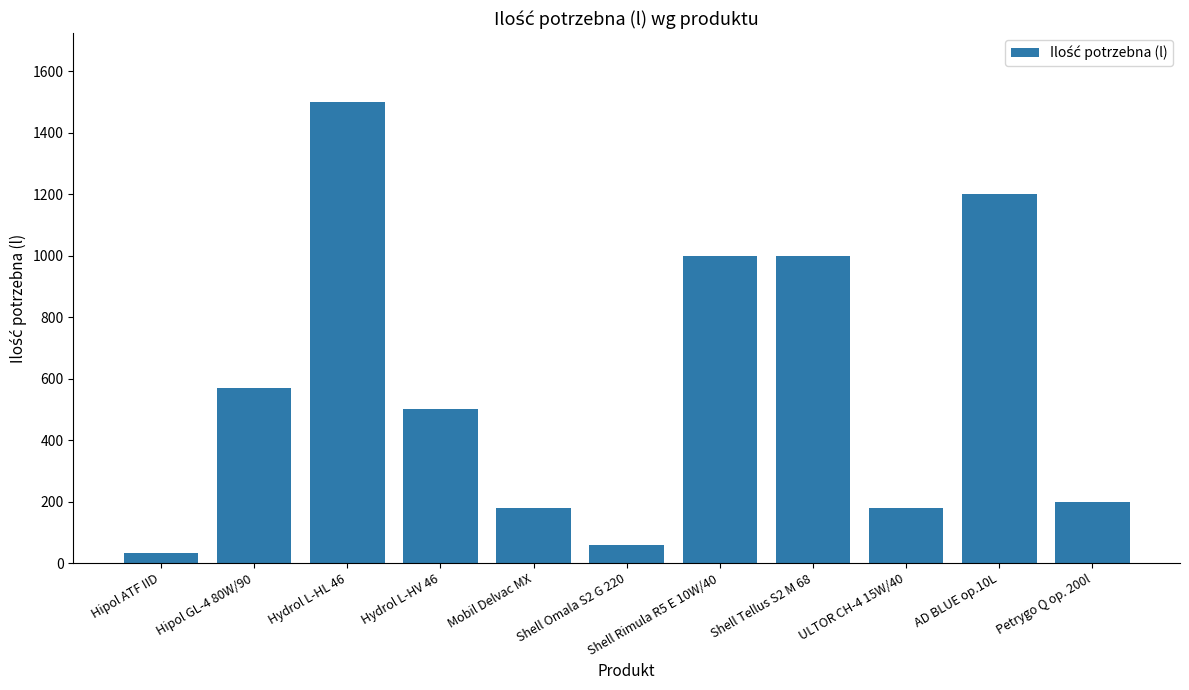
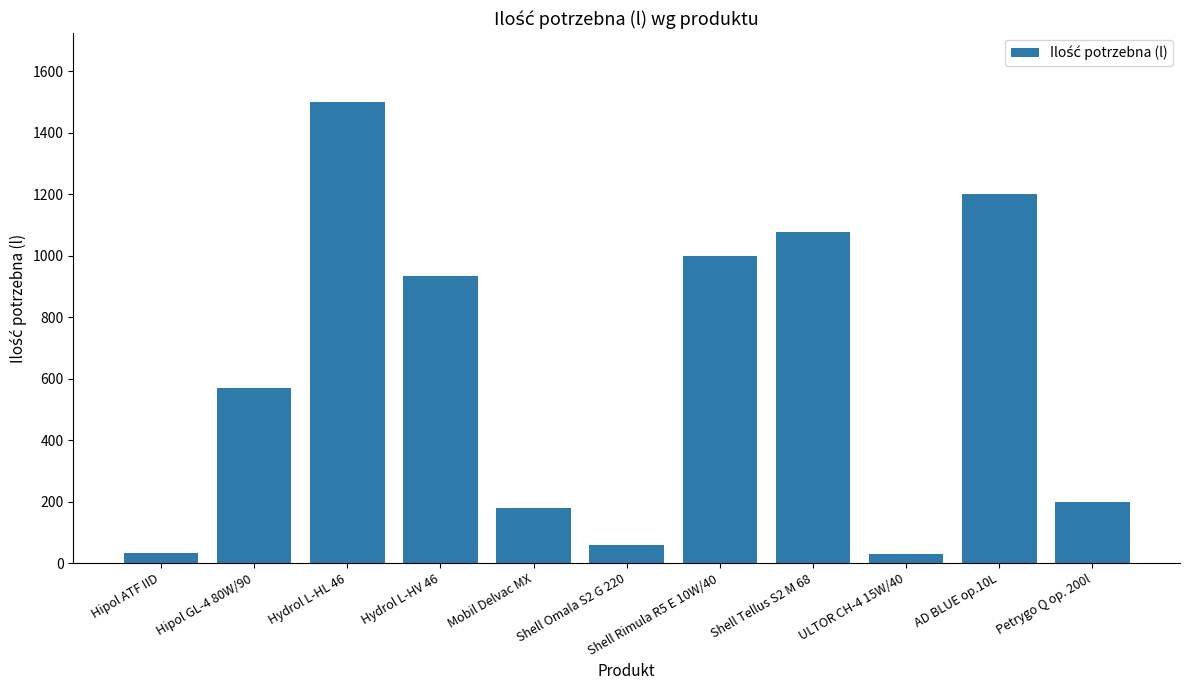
  {
    "Hipol ATF IID": 30,
    "Hipol GL-4 80W/90": 570,
    "Hydrol L-HL 46": 1500,
-   "Hydrol L-HV 46": 500,
+   "Hydrol L-HV 46": 930,
    "Mobil Delvac MX": 180,
    "Shell Omala S2 G 220": 60,
    "Shell Rimula R5 E 10W/40": 1000,
-   "Shell Tellus S2 M 68": 1000,
-   "ULTOR CH-4 15W/40": 180,
+   "Shell Tellus S2 M 68": 1080,
+   "ULTOR CH-4 15W/40": 30,
    "AD BLUE op.10L": 1200,
    "Petrygo Q op. 200l": 200
  }
